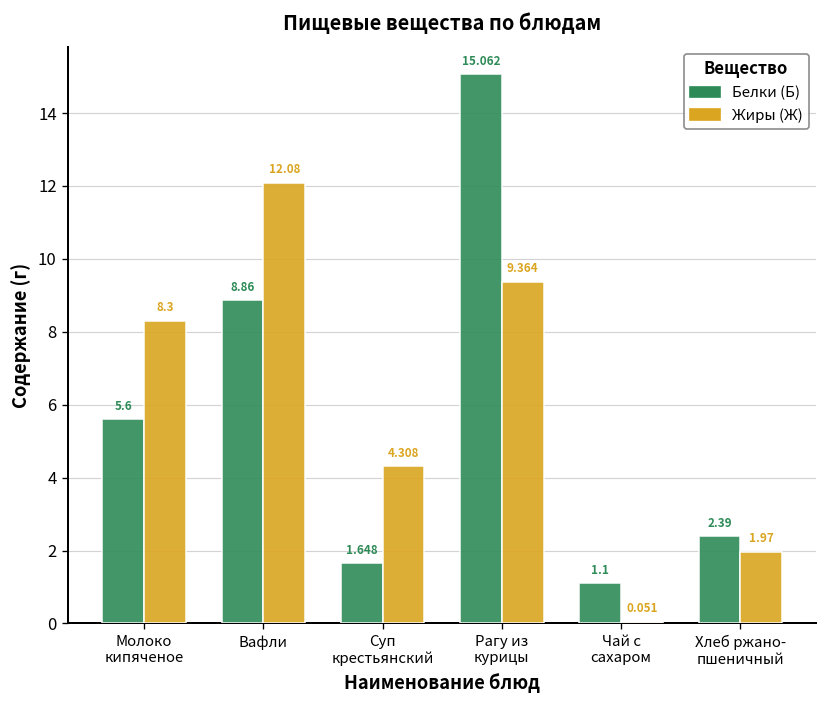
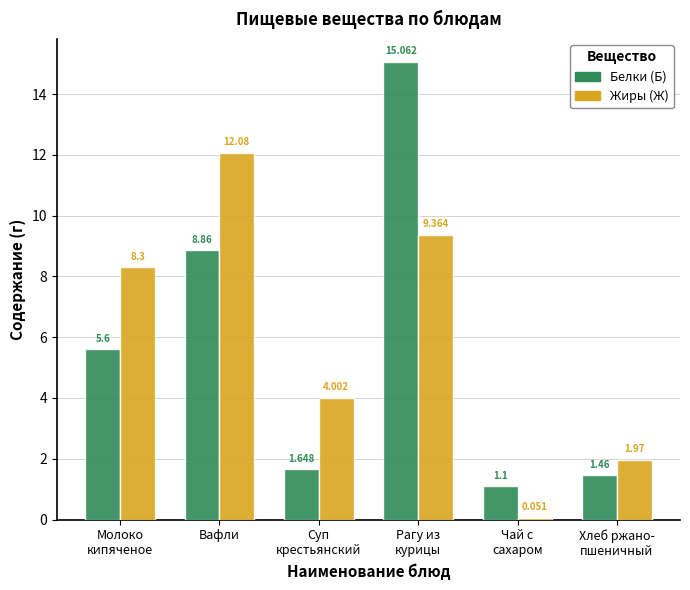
  {
    "Белки (Б)": {
      "Молоко кипяченое": 5.6,
      "Вафли": 8.86,
      "Суп крестьянский": 1.648,
      "Рагу из курицы": 15.062,
      "Чай с сахаром": 1.1,
-     "Хлеб ржано- пшеничный": 2.39
+     "Хлеб ржано- пшеничный": 1.46
    },
    "Жиры (Ж)": {
      "Молоко кипяченое": 8.3,
      "Вафли": 12.08,
-     "Суп крестьянский": 4.308,
+     "Суп крестьянский": 4.002,
      "Рагу из курицы": 9.364,
      "Чай с сахаром": 0.051,
      "Хлеб ржано- пшеничный": 1.97
    }
  }
